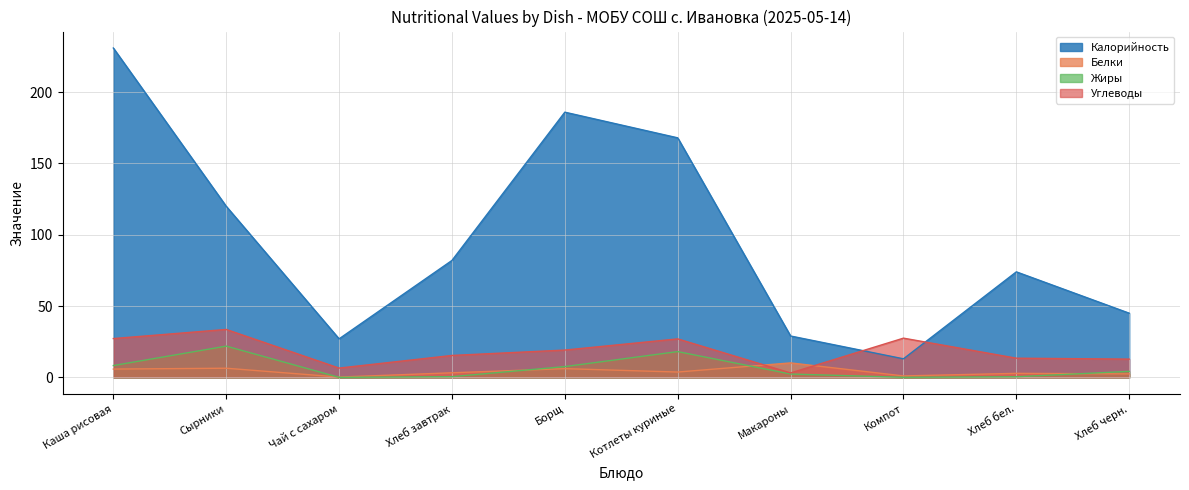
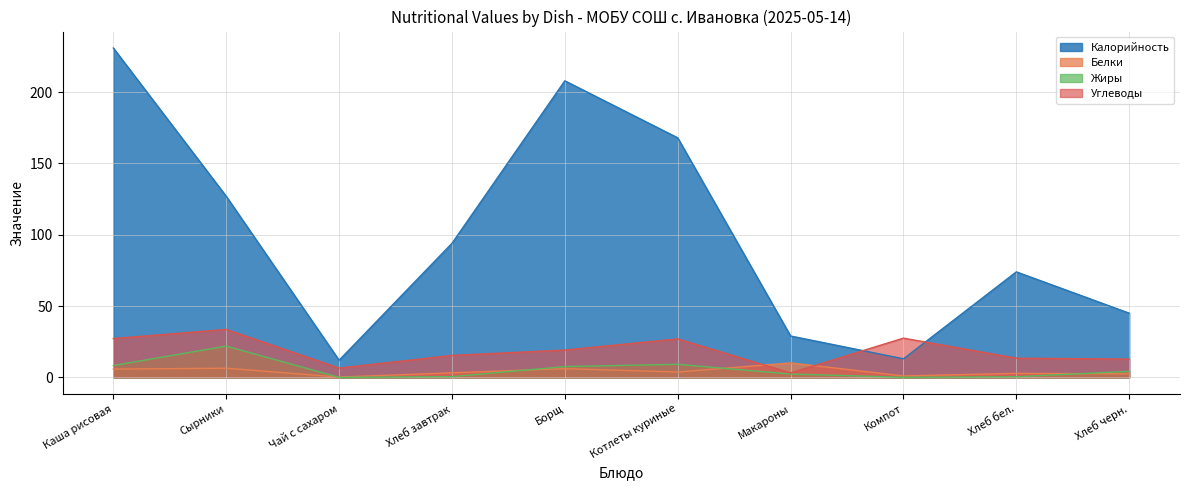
  {
    "Калорийность": {
      "Каша рисовая": 231,
-     "Сырники": 120,
-     "Чай с сахаром": 27,
-     "Хлеб завтрак": 82,
-     "Борщ": 186,
+     "Сырники": 127,
+     "Чай с сахаром": 12,
+     "Хлеб завтрак": 94,
+     "Борщ": 208,
      "Котлеты куриные": 168,
      "Макароны": 29,
      "Компот": 13,
      "Хлеб бел.": 74,
      "Хлеб черн.": 45
    },
    "Жиры": {
      "Каша рисовая": 8,
      "Сырники": 22,
      "Хлеб завтрак": 0,
-     "Котлеты куриные": 18,
+     "Котлеты куриные": 9,
      "Хлеб бел.": 0
    }
  }
